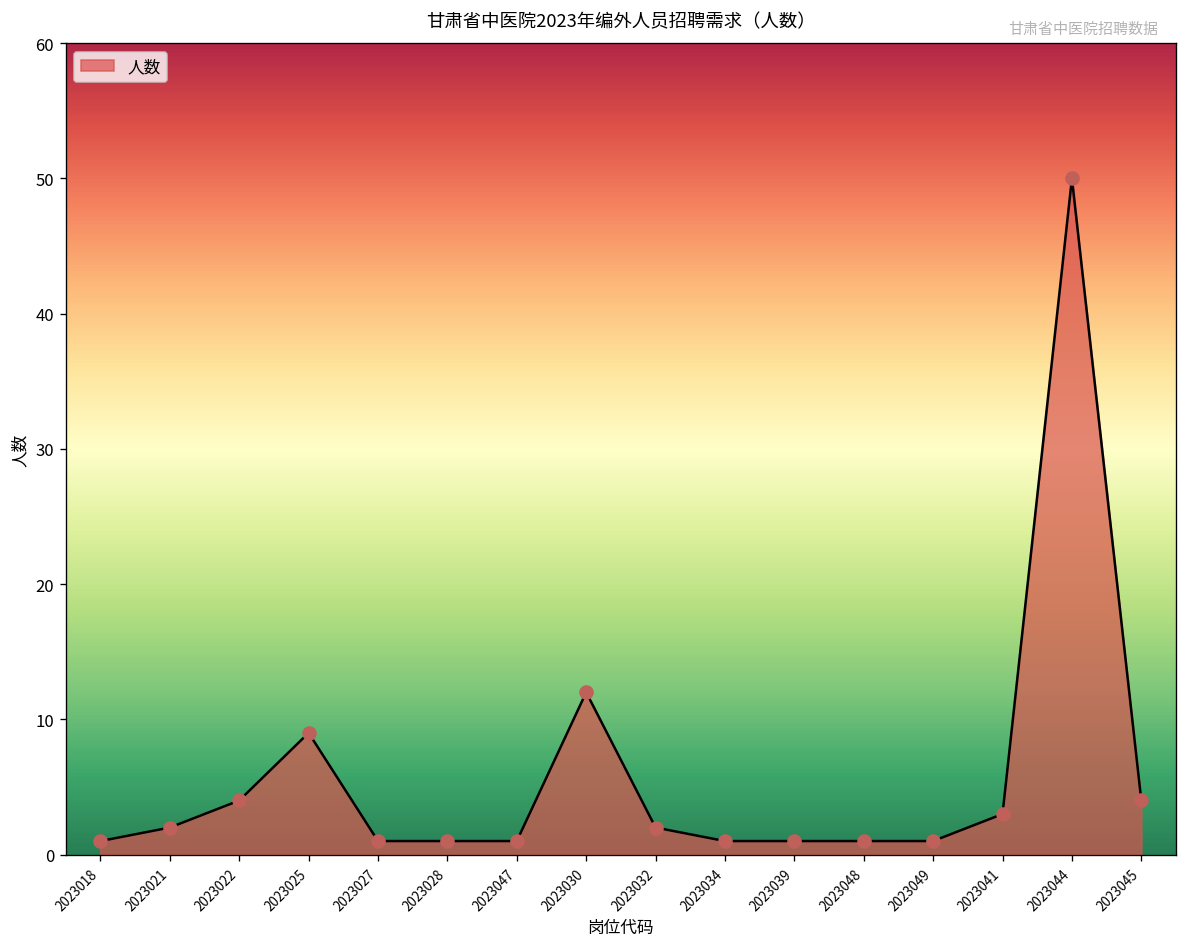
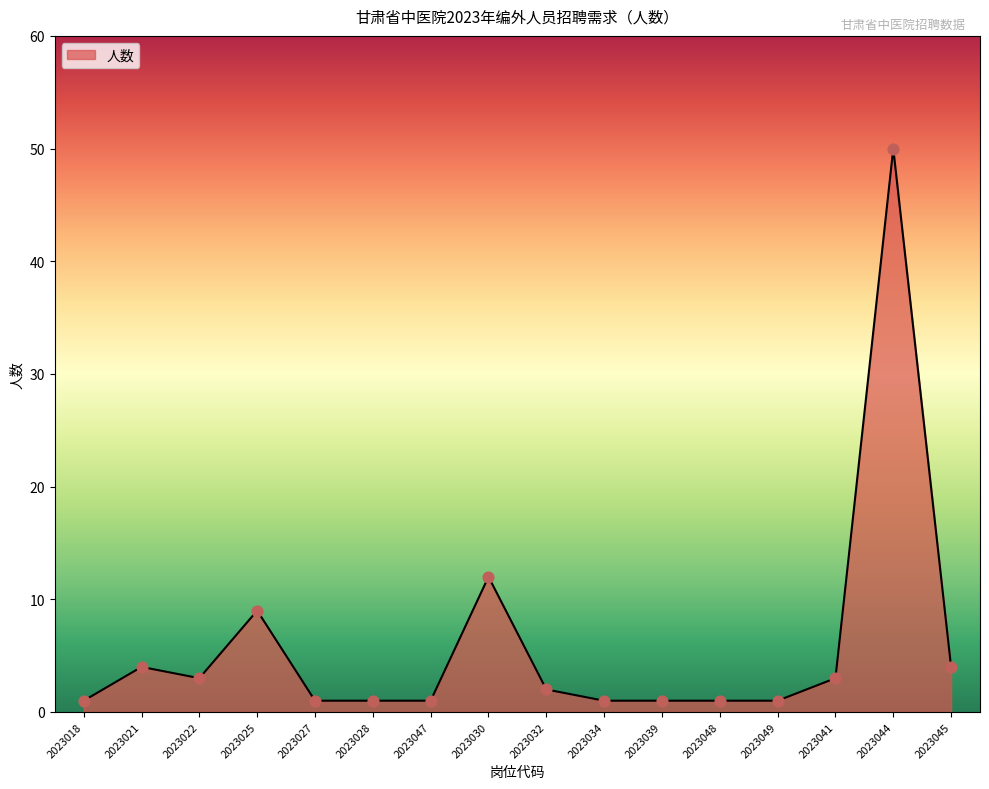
  {
    "2023018": 1,
-   "2023021": 2,
-   "2023022": 4,
+   "2023021": 4,
+   "2023022": 3,
    "2023025": 9,
    "2023027": 1,
    "2023028": 1,
    "2023047": 1,
    "2023030": 12,
    "2023032": 2,
    "2023034": 1,
    "2023039": 1,
    "2023048": 1,
    "2023049": 1,
    "2023041": 3,
    "2023044": 50,
    "2023045": 4
  }
